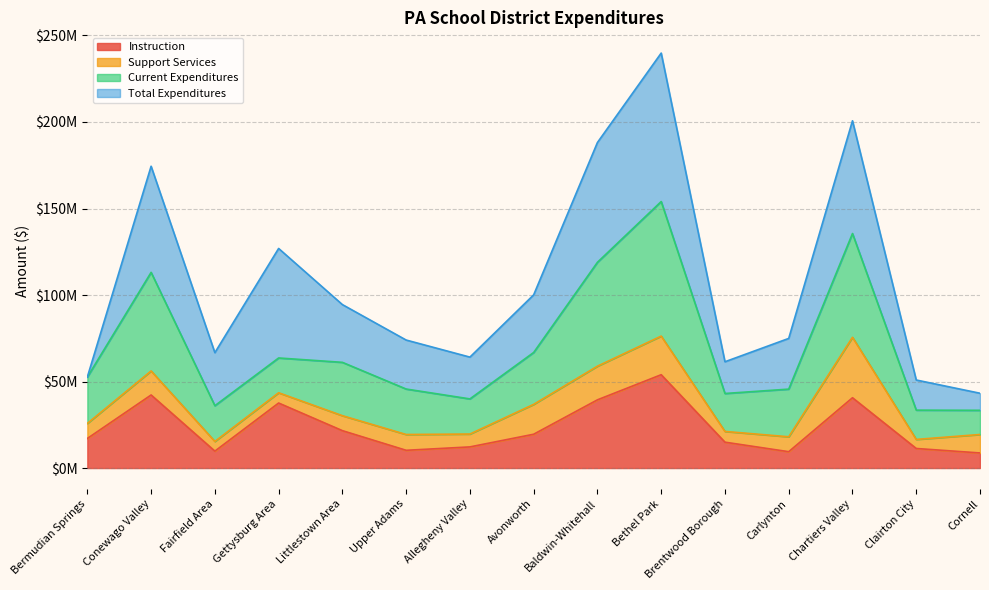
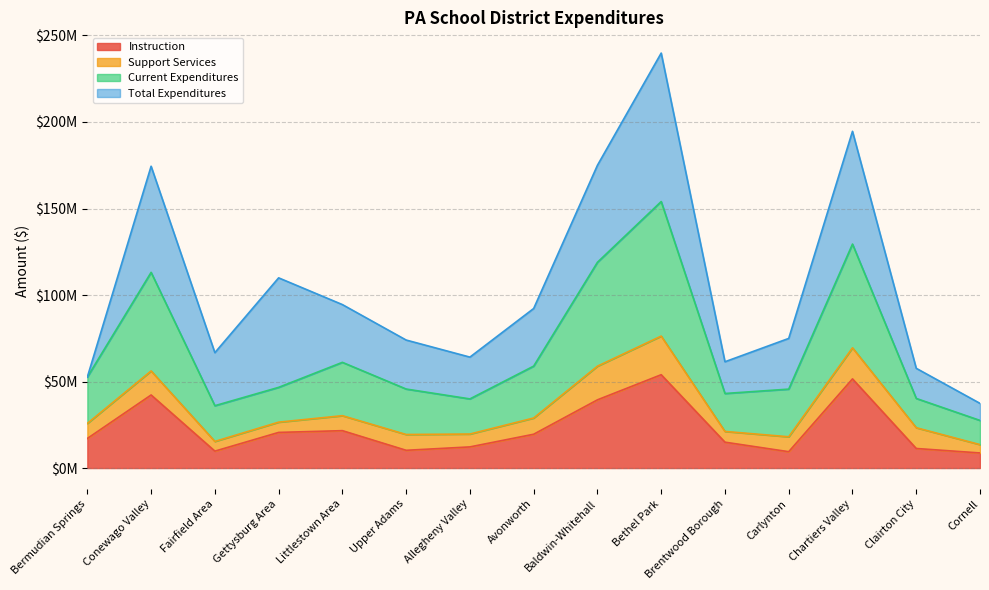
  {
    "Instruction": {
      "Bermudian Springs": "$17000000",
      "Conewago Valley": "$42000000",
      "Fairfield Area": "$10000000",
-     "Gettysburg Area": "$38000000",
+     "Gettysburg Area": "$21000000",
      "Littlestown Area": "$22000000",
      "Upper Adams": "$10000000",
      "Allegheny Valley": "$12000000",
      "Avonworth": "$20000000",
      "Baldwin-Whitehall": "$39000000",
      "Bethel Park": "$54000000",
      "Brentwood Borough": "$15000000",
      "Carlynton": "$9000000",
-     "Chartiers Valley": "$41000000",
+     "Chartiers Valley": "$52000000",
      "Clairton City": "$11000000",
      "Cornell": "$9000000"
    },
    "Support Services": {
      "Bermudian Springs": "$9000000",
      "Conewago Valley": "$14000000",
      "Fairfield Area": "$6000000",
      "Gettysburg Area": "$6000000",
      "Littlestown Area": "$9000000",
      "Upper Adams": "$9000000",
      "Allegheny Valley": "$7000000",
-     "Avonworth": "$17000000",
+     "Avonworth": "$9000000",
      "Baldwin-Whitehall": "$19000000",
      "Bethel Park": "$22000000",
      "Brentwood Borough": "$6000000",
      "Carlynton": "$9000000",
-     "Chartiers Valley": "$35000000",
-     "Clairton City": "$5000000",
-     "Cornell": "$11000000"
+     "Chartiers Valley": "$18000000",
+     "Clairton City": "$12000000",
+     "Cornell": "$5000000"
    },
    "Current Expenditures": {
      "Conewago Valley": "$57000000",
      "Fairfield Area": "$21000000",
      "Gettysburg Area": "$20000000",
      "Littlestown Area": "$31000000",
      "Upper Adams": "$26000000",
      "Allegheny Valley": "$20000000",
      "Avonworth": "$30000000",
      "Baldwin-Whitehall": "$60000000",
      "Bethel Park": "$78000000",
      "Brentwood Borough": "$22000000",
      "Carlynton": "$28000000",
      "Chartiers Valley": "$60000000",
      "Clairton City": "$17000000",
      "Cornell": "$14000000"
    },
    "Total Expenditures": {
      "Conewago Valley": "$61000000",
      "Fairfield Area": "$31000000",
      "Gettysburg Area": "$63000000",
      "Littlestown Area": "$33000000",
      "Upper Adams": "$28000000",
      "Allegheny Valley": "$24000000",
      "Avonworth": "$33000000",
-     "Baldwin-Whitehall": "$69000000",
+     "Baldwin-Whitehall": "$56000000",
      "Bethel Park": "$86000000",
      "Brentwood Borough": "$18000000",
      "Carlynton": "$29000000",
      "Chartiers Valley": "$65000000",
      "Clairton City": "$17000000",
      "Cornell": "$10000000"
    }
  }
